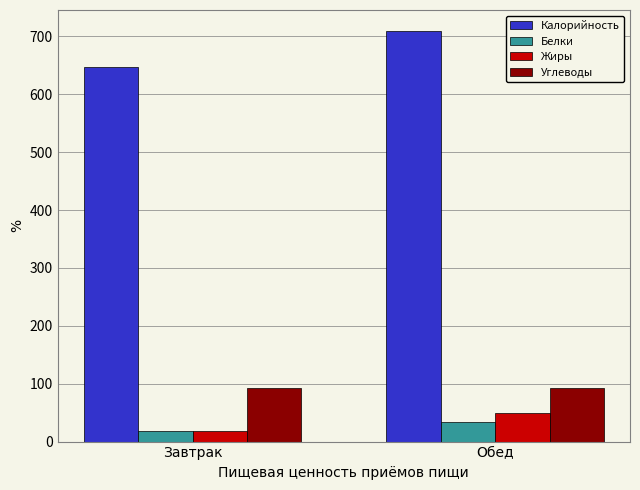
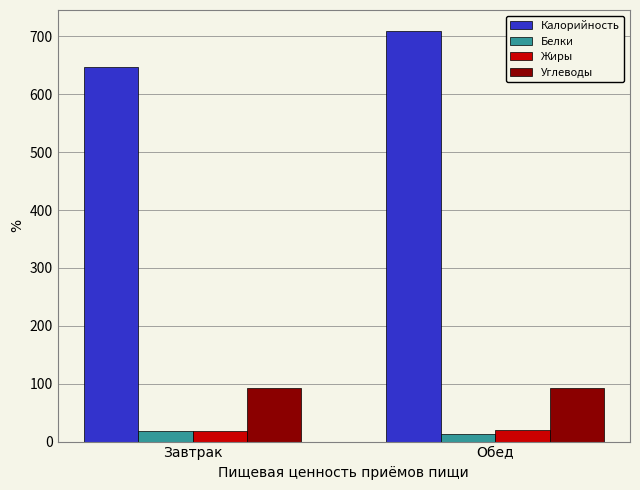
  {
    "Калорийность": {
      "Завтрак": 650,
      "Обед": 710
    },
    "Белки": {
      "Завтрак": 20,
-     "Обед": 30
+     "Обед": 10
    },
    "Жиры": {
      "Завтрак": 20,
-     "Обед": 50
+     "Обед": 20
    },
    "Углеводы": {
      "Завтрак": 90,
      "Обед": 90
    }
  }
